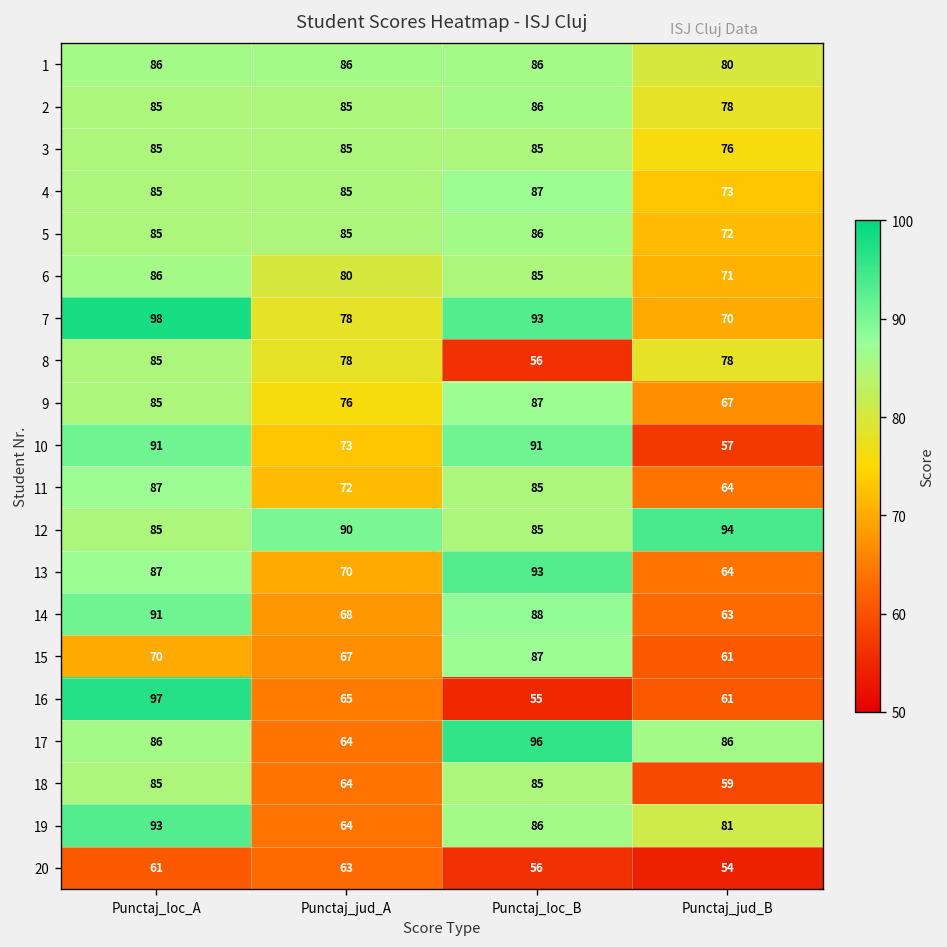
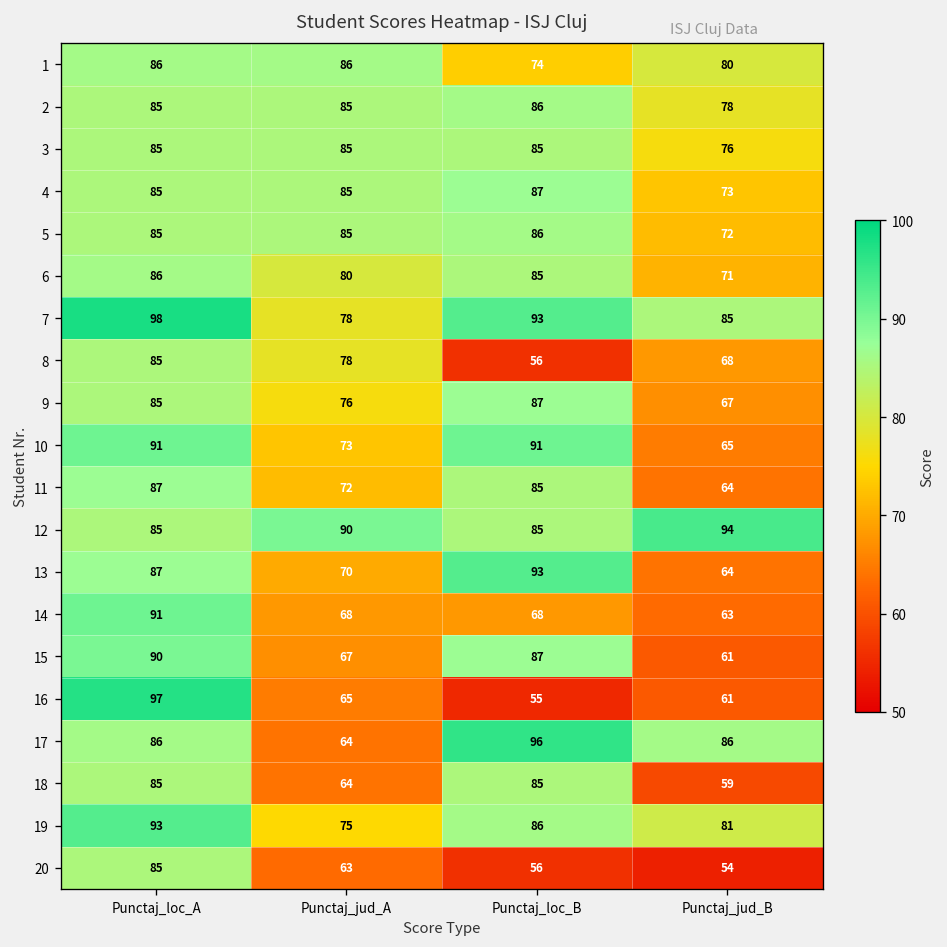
  {
    "1": {
      "Punctaj_loc_A": 86,
      "Punctaj_jud_A": 86,
-     "Punctaj_loc_B": 86,
+     "Punctaj_loc_B": 74,
      "Punctaj_jud_B": 80
    },
    "2": {
      "Punctaj_loc_A": 85,
      "Punctaj_jud_A": 85,
      "Punctaj_loc_B": 86,
      "Punctaj_jud_B": 78
    },
    "3": {
      "Punctaj_loc_A": 85,
      "Punctaj_jud_A": 85,
      "Punctaj_loc_B": 85,
      "Punctaj_jud_B": 76
    },
    "4": {
      "Punctaj_loc_A": 85,
      "Punctaj_jud_A": 85,
      "Punctaj_loc_B": 87,
      "Punctaj_jud_B": 73
    },
    "5": {
      "Punctaj_loc_A": 85,
      "Punctaj_jud_A": 85,
      "Punctaj_loc_B": 86,
      "Punctaj_jud_B": 72
    },
    "6": {
      "Punctaj_loc_A": 86,
      "Punctaj_jud_A": 80,
      "Punctaj_loc_B": 85,
      "Punctaj_jud_B": 71
    },
    "7": {
      "Punctaj_loc_A": 98,
      "Punctaj_jud_A": 78,
      "Punctaj_loc_B": 93,
-     "Punctaj_jud_B": 70
+     "Punctaj_jud_B": 85
    },
    "8": {
      "Punctaj_loc_A": 85,
      "Punctaj_jud_A": 78,
      "Punctaj_loc_B": 56,
-     "Punctaj_jud_B": 78
+     "Punctaj_jud_B": 68
    },
    "9": {
      "Punctaj_loc_A": 85,
      "Punctaj_jud_A": 76,
      "Punctaj_loc_B": 87,
      "Punctaj_jud_B": 67
    },
    "10": {
      "Punctaj_loc_A": 91,
      "Punctaj_jud_A": 73,
      "Punctaj_loc_B": 91,
-     "Punctaj_jud_B": 57
+     "Punctaj_jud_B": 65
    },
    "11": {
      "Punctaj_loc_A": 87,
      "Punctaj_jud_A": 72,
      "Punctaj_loc_B": 85,
      "Punctaj_jud_B": 64
    },
    "12": {
      "Punctaj_loc_A": 85,
      "Punctaj_jud_A": 90,
      "Punctaj_loc_B": 85,
      "Punctaj_jud_B": 94
    },
    "13": {
      "Punctaj_loc_A": 87,
      "Punctaj_jud_A": 70,
      "Punctaj_loc_B": 93,
      "Punctaj_jud_B": 64
    },
    "14": {
      "Punctaj_loc_A": 91,
      "Punctaj_jud_A": 68,
-     "Punctaj_loc_B": 88,
+     "Punctaj_loc_B": 68,
      "Punctaj_jud_B": 63
    },
    "15": {
-     "Punctaj_loc_A": 70,
+     "Punctaj_loc_A": 90,
      "Punctaj_jud_A": 67,
      "Punctaj_loc_B": 87,
      "Punctaj_jud_B": 61
    },
    "16": {
      "Punctaj_loc_A": 97,
      "Punctaj_jud_A": 65,
      "Punctaj_loc_B": 55,
      "Punctaj_jud_B": 61
    },
    "17": {
      "Punctaj_loc_A": 86,
      "Punctaj_jud_A": 64,
      "Punctaj_loc_B": 96,
      "Punctaj_jud_B": 86
    },
    "18": {
      "Punctaj_loc_A": 85,
      "Punctaj_jud_A": 64,
      "Punctaj_loc_B": 85,
      "Punctaj_jud_B": 59
    },
    "19": {
      "Punctaj_loc_A": 93,
-     "Punctaj_jud_A": 64,
+     "Punctaj_jud_A": 75,
      "Punctaj_loc_B": 86,
      "Punctaj_jud_B": 81
    },
    "20": {
-     "Punctaj_loc_A": 61,
+     "Punctaj_loc_A": 85,
      "Punctaj_jud_A": 63,
      "Punctaj_loc_B": 56,
      "Punctaj_jud_B": 54
    }
  }
